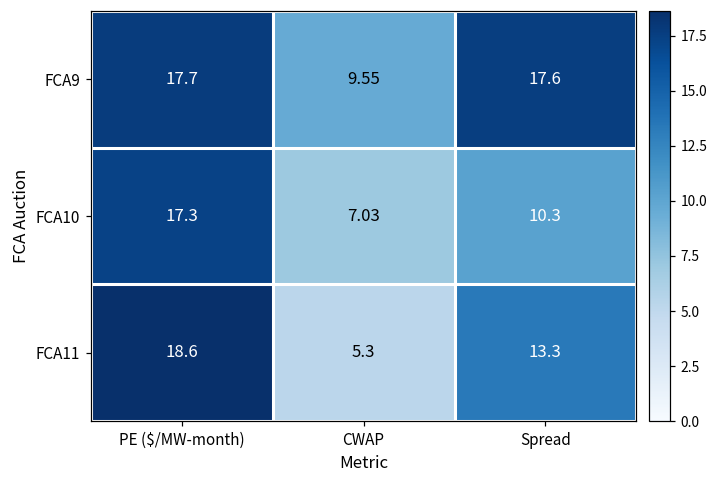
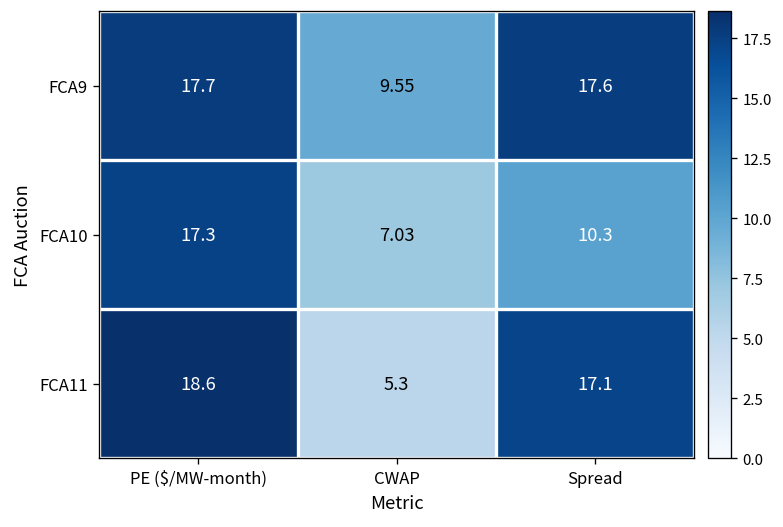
  {
    "FCA9": {
      "PE ($/MW-month)": 17.7,
      "CWAP": 9.55,
      "Spread": 17.6
    },
    "FCA10": {
      "PE ($/MW-month)": 17.3,
      "CWAP": 7.03,
      "Spread": 10.3
    },
    "FCA11": {
      "PE ($/MW-month)": 18.6,
      "CWAP": 5.3,
-     "Spread": 13.3
+     "Spread": 17.1
    }
  }
